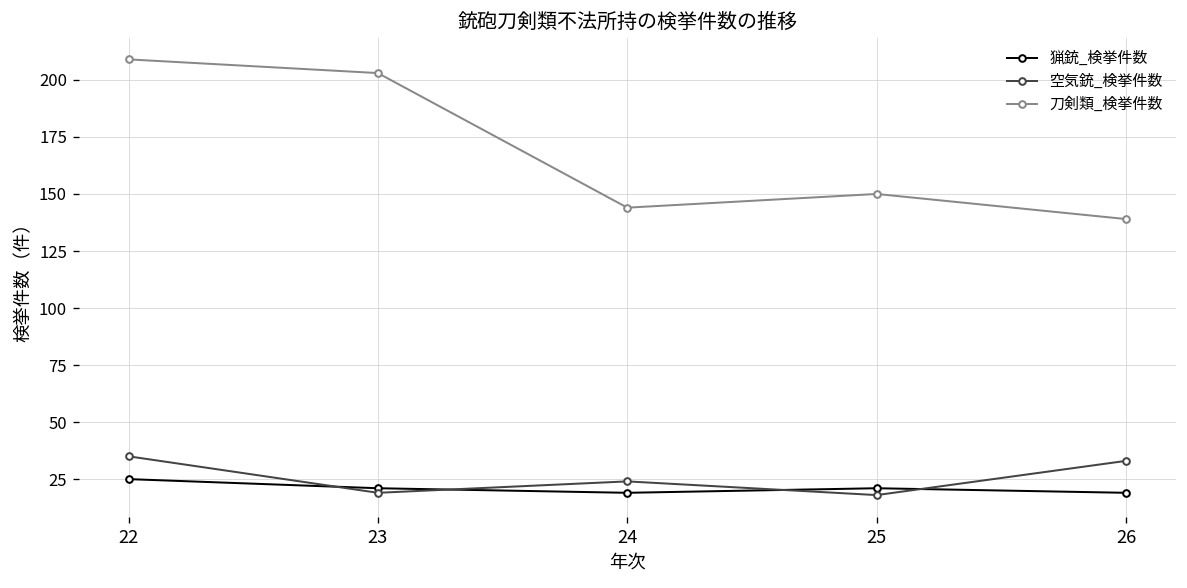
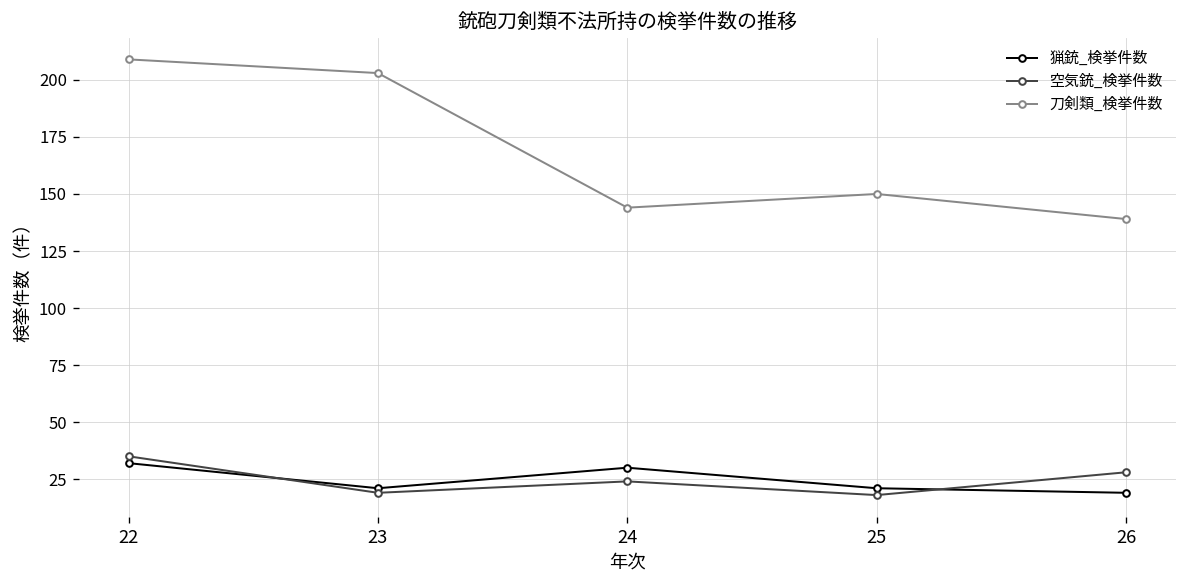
  {
    "猟銃_検挙件数": {
-     "22": 25,
+     "22": 32,
      "23": 21,
-     "24": 19,
+     "24": 30,
      "25": 21,
      "26": 19
    },
    "空気銃_検挙件数": {
      "22": 35,
      "23": 19,
      "24": 24,
      "25": 18,
-     "26": 33
+     "26": 28
    },
    "刀剣類_検挙件数": {
      "22": 209,
      "23": 203,
      "24": 144,
      "25": 150,
      "26": 139
    }
  }
